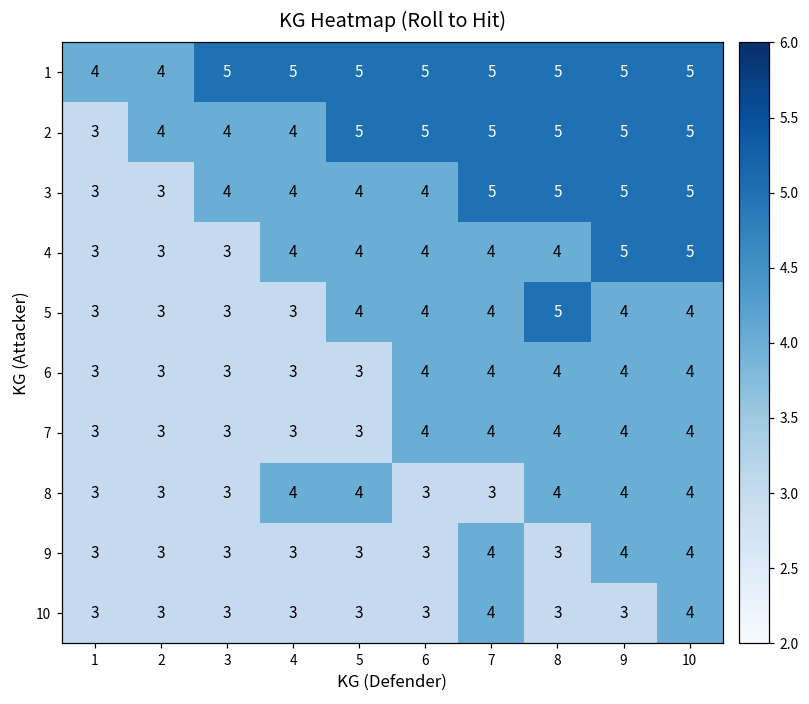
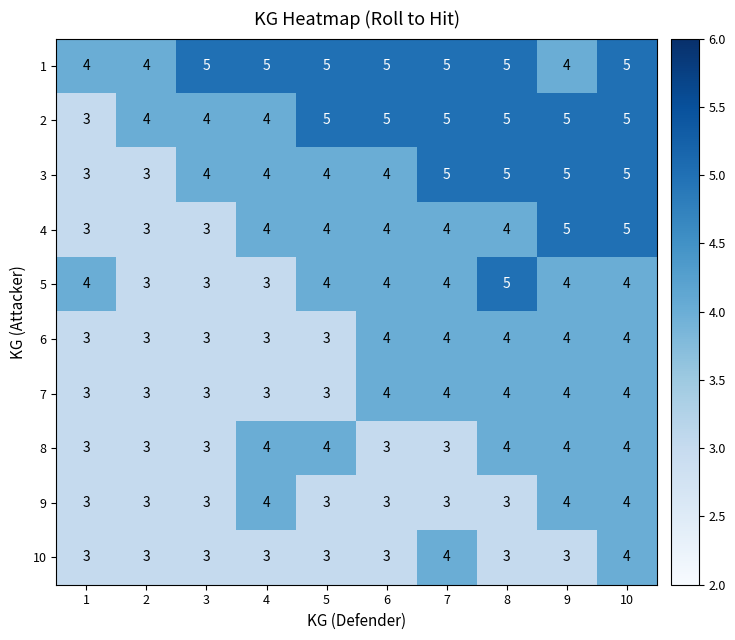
  {
    "1": {
      "1": 4,
      "2": 4,
      "3": 5,
      "4": 5,
      "5": 5,
      "6": 5,
      "7": 5,
      "8": 5,
-     "9": 5,
+     "9": 4,
      "10": 5
    },
    "2": {
      "1": 3,
      "2": 4,
      "3": 4,
      "4": 4,
      "5": 5,
      "6": 5,
      "7": 5,
      "8": 5,
      "9": 5,
      "10": 5
    },
    "3": {
      "1": 3,
      "2": 3,
      "3": 4,
      "4": 4,
      "5": 4,
      "6": 4,
      "7": 5,
      "8": 5,
      "9": 5,
      "10": 5
    },
    "4": {
      "1": 3,
      "2": 3,
      "3": 3,
      "4": 4,
      "5": 4,
      "6": 4,
      "7": 4,
      "8": 4,
      "9": 5,
      "10": 5
    },
    "5": {
-     "1": 3,
+     "1": 4,
      "2": 3,
      "3": 3,
      "4": 3,
      "5": 4,
      "6": 4,
      "7": 4,
      "8": 5,
      "9": 4,
      "10": 4
    },
    "6": {
      "1": 3,
      "2": 3,
      "3": 3,
      "4": 3,
      "5": 3,
      "6": 4,
      "7": 4,
      "8": 4,
      "9": 4,
      "10": 4
    },
    "7": {
      "1": 3,
      "2": 3,
      "3": 3,
      "4": 3,
      "5": 3,
      "6": 4,
      "7": 4,
      "8": 4,
      "9": 4,
      "10": 4
    },
    "8": {
      "1": 3,
      "2": 3,
      "3": 3,
      "4": 4,
      "5": 4,
      "6": 3,
      "7": 3,
      "8": 4,
      "9": 4,
      "10": 4
    },
    "9": {
      "1": 3,
      "2": 3,
      "3": 3,
-     "4": 3,
+     "4": 4,
      "5": 3,
      "6": 3,
-     "7": 4,
+     "7": 3,
      "8": 3,
      "9": 4,
      "10": 4
    },
    "10": {
      "1": 3,
      "2": 3,
      "3": 3,
      "4": 3,
      "5": 3,
      "6": 3,
      "7": 4,
      "8": 3,
      "9": 3,
      "10": 4
    }
  }
